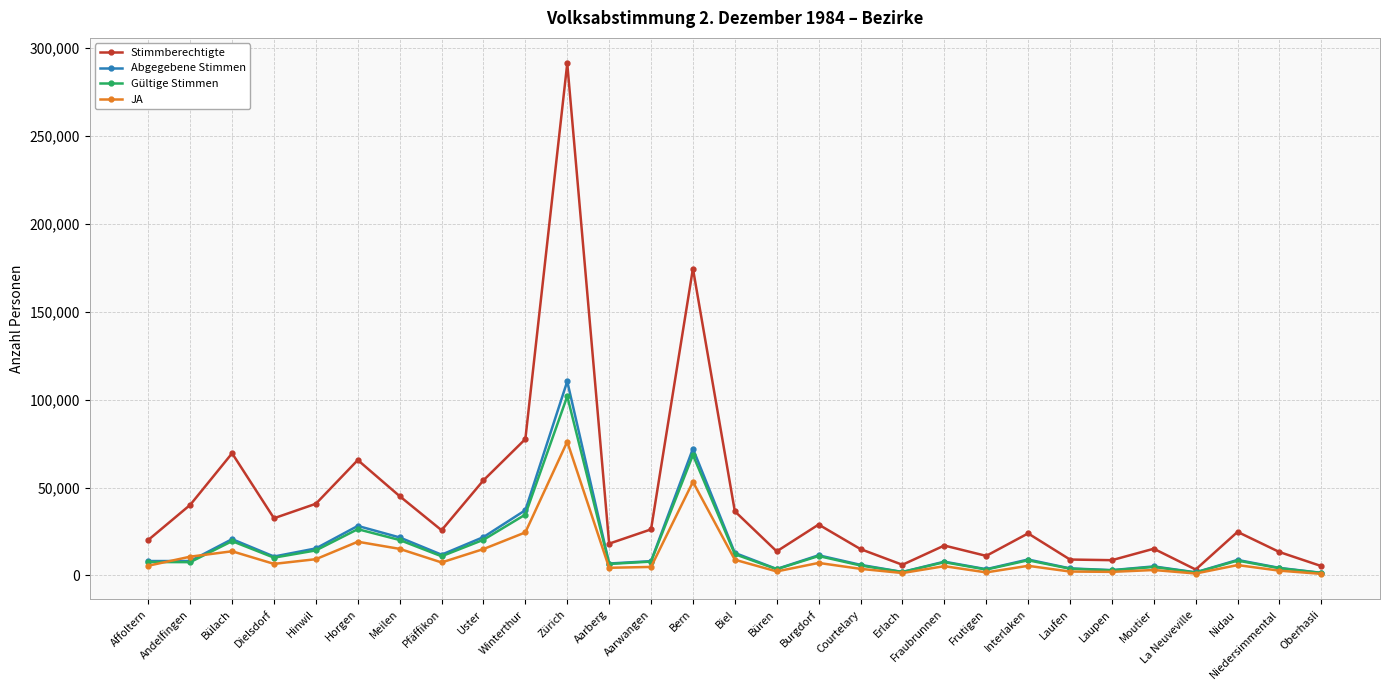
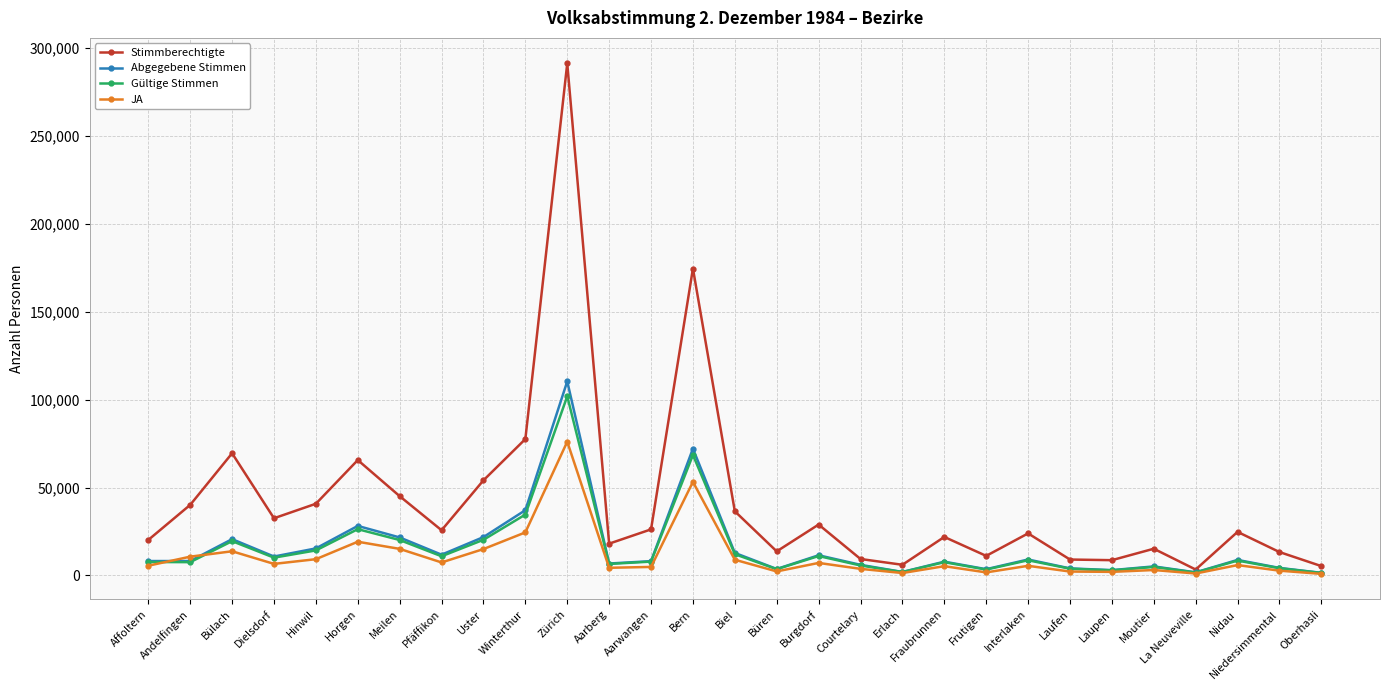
  {
    "Stimmberechtigte": {
      "Affoltern": "20,000",
      "Andelfingen": "40,000",
      "Bülach": "69,000",
      "Dielsdorf": "33,000",
      "Hinwil": "41,000",
      "Horgen": "66,000",
      "Meilen": "45,000",
      "Pfäffikon": "26,000",
      "Uster": "54,000",
      "Winterthur": "78,000",
      "Zürich": "291,000",
      "Aarberg": "18,000",
      "Aarwangen": "26,000",
      "Bern": "174,000",
      "Biel": "36,000",
      "Büren": "14,000",
      "Burgdorf": "29,000",
-     "Courtelary": "15,000",
+     "Courtelary": "9,000",
      "Erlach": "6,000",
-     "Fraubrunnen": "17,000",
+     "Fraubrunnen": "22,000",
      "Frutigen": "11,000",
      "Interlaken": "24,000",
      "Laufen": "9,000",
      "Laupen": "9,000",
      "Moutier": "15,000",
      "La Neuveville": "3,000",
      "Nidau": "25,000",
      "Niedersimmental": "13,000",
      "Oberhasli": "5,000"
    },
    "Abgegebene Stimmen": {
      "Horgen": "28,000",
      "Uster": "22,000",
      "Winterthur": "37,000",
      "Zürich": "110,000",
      "Bern": "72,000"
    },
    "Gültige Stimmen": {
      "Horgen": "26,000",
      "Uster": "20,000",
      "Winterthur": "35,000",
      "Zürich": "102,000",
      "Bern": "69,000"
    },
    "JA": {
      "Affoltern": "6,000",
      "Andelfingen": "11,000",
      "Bülach": "14,000",
      "Dielsdorf": "7,000",
      "Hinwil": "9,000",
      "Horgen": "19,000",
      "Meilen": "15,000",
      "Pfäffikon": "7,000",
      "Uster": "15,000",
      "Winterthur": "24,000",
      "Zürich": "76,000",
      "Aarberg": "4,000",
      "Aarwangen": "5,000",
      "Bern": "53,000",
      "Biel": "9,000",
      "Burgdorf": "7,000",
      "Courtelary": "4,000",
      "Fraubrunnen": "5,000",
      "Frutigen": "2,000",
      "Interlaken": "5,000",
      "Laufen": "2,000",
      "Moutier": "3,000",
      "Nidau": "6,000"
    }
  }
